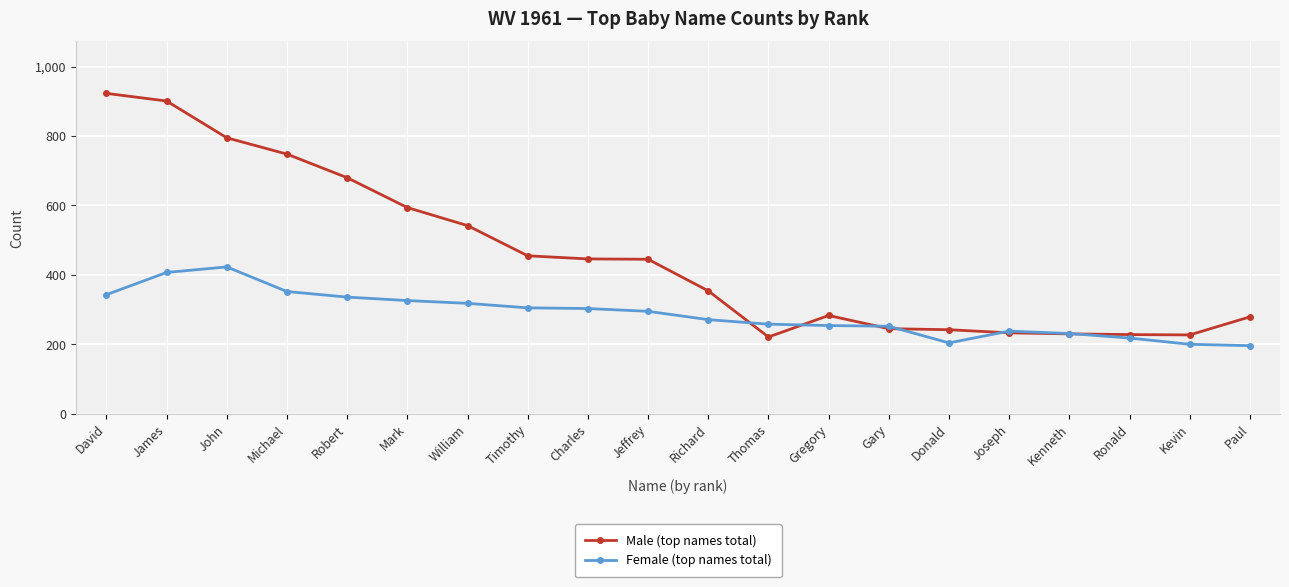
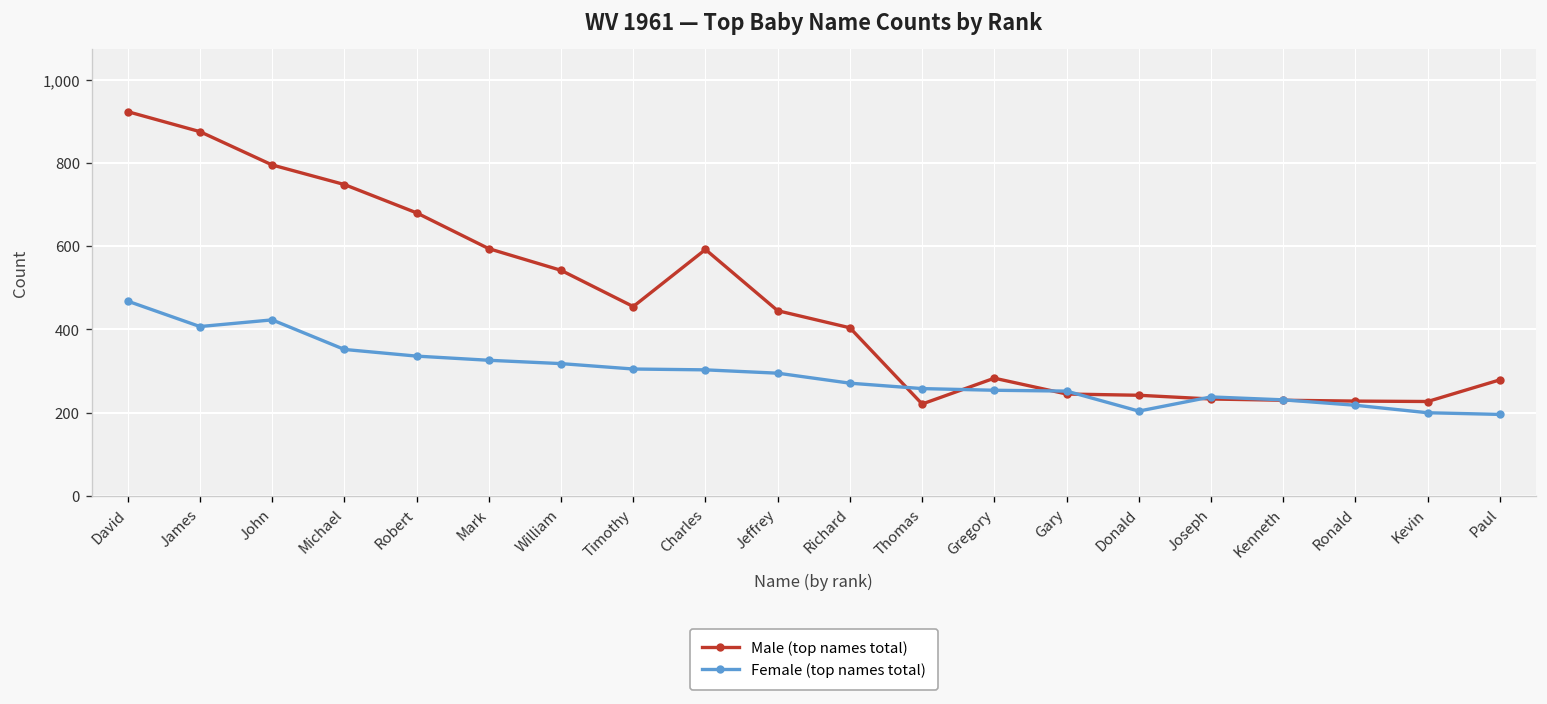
  {
    "Male (top names total)": {
      "David": 920,
-     "James": 900,
+     "James": 880,
      "John": 800,
      "Michael": 750,
      "Robert": 680,
      "Mark": 590,
      "William": 540,
      "Timothy": 460,
-     "Charles": 450,
+     "Charles": 590,
      "Jeffrey": 450,
-     "Richard": 350,
+     "Richard": 400,
      "Thomas": 220,
      "Gregory": 280,
      "Donald": 240,
      "Ronald": 230,
      "Kevin": 230,
      "Paul": 280
    },
    "Female (top names total)": {
-     "David": 340,
+     "David": 470,
      "James": 410,
      "John": 420,
      "Michael": 350,
      "Robert": 340,
      "Mark": 330,
      "William": 320,
      "Timothy": 310,
      "Charles": 300,
      "Jeffrey": 300,
      "Richard": 270,
      "Thomas": 260,
      "Gregory": 250,
      "Donald": 200,
      "Ronald": 220,
      "Kevin": 200,
      "Paul": 200
    }
  }
